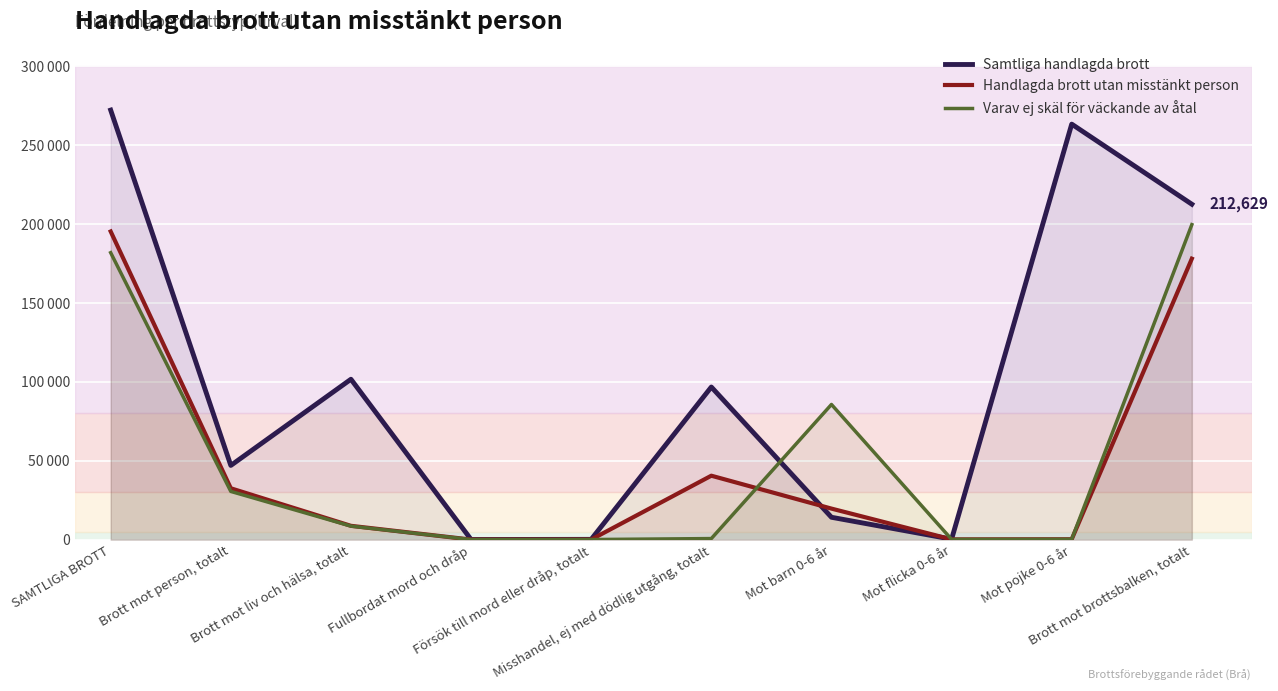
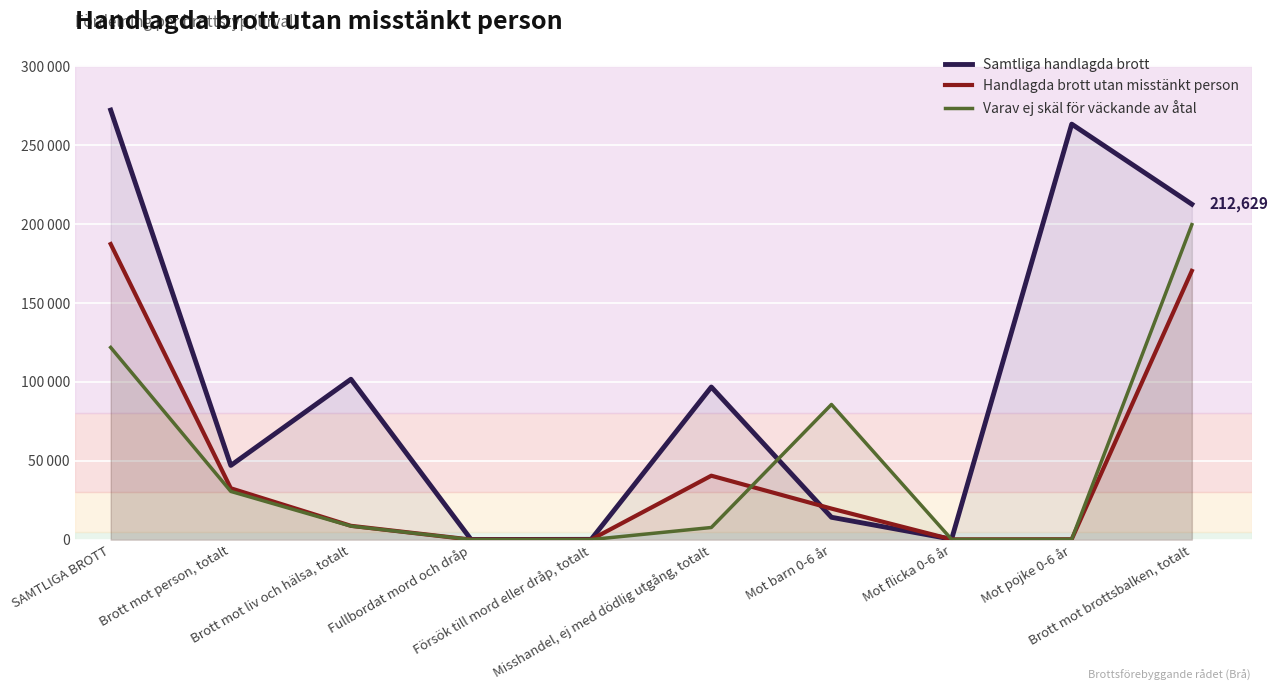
  {
    "Samtliga handlagda brott": {
      "Brott mot brottsbalken, totalt": "212,629"
    },
    "Handlagda brott utan misstänkt person": {
-     "SAMTLIGA BROTT": "195000",
+     "SAMTLIGA BROTT": "187000",
      "Brott mot person, totalt": "33000",
      "Misshandel, ej med dödlig utgång, totalt": "41000",
      "Mot barn 0-6 år": "20000",
-     "Brott mot brottsbalken, totalt": "178000"
+     "Brott mot brottsbalken, totalt": "170000"
    },
    "Varav ej skäl för väckande av åtal": {
-     "SAMTLIGA BROTT": "182000",
+     "SAMTLIGA BROTT": "122000",
      "Brott mot person, totalt": "31000",
-     "Misshandel, ej med dödlig utgång, totalt": "1000",
+     "Misshandel, ej med dödlig utgång, totalt": "8000",
      "Mot barn 0-6 år": "86000",
      "Brott mot brottsbalken, totalt": "200000"
    }
  }
